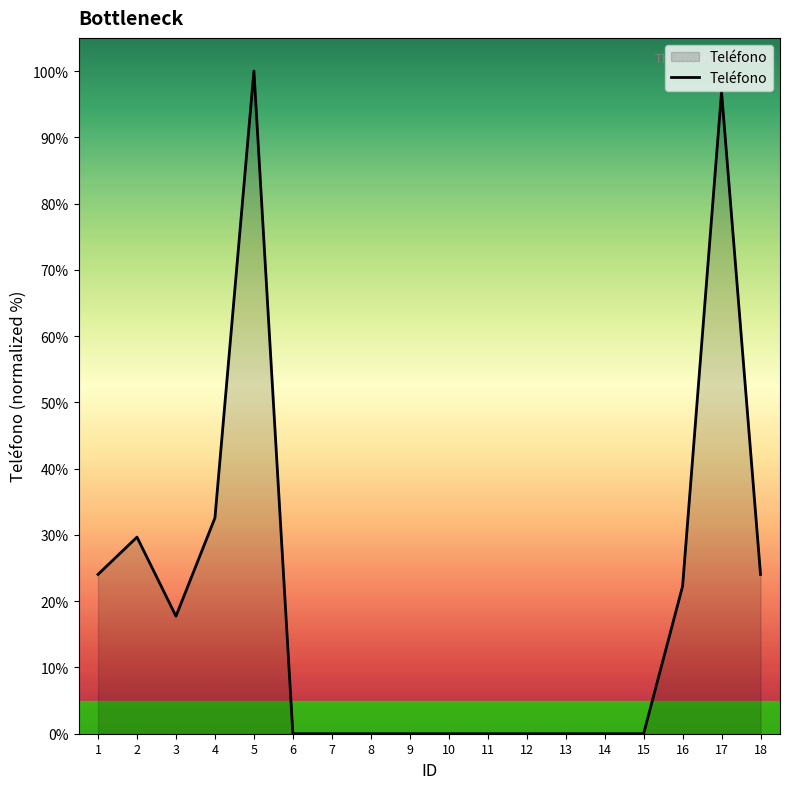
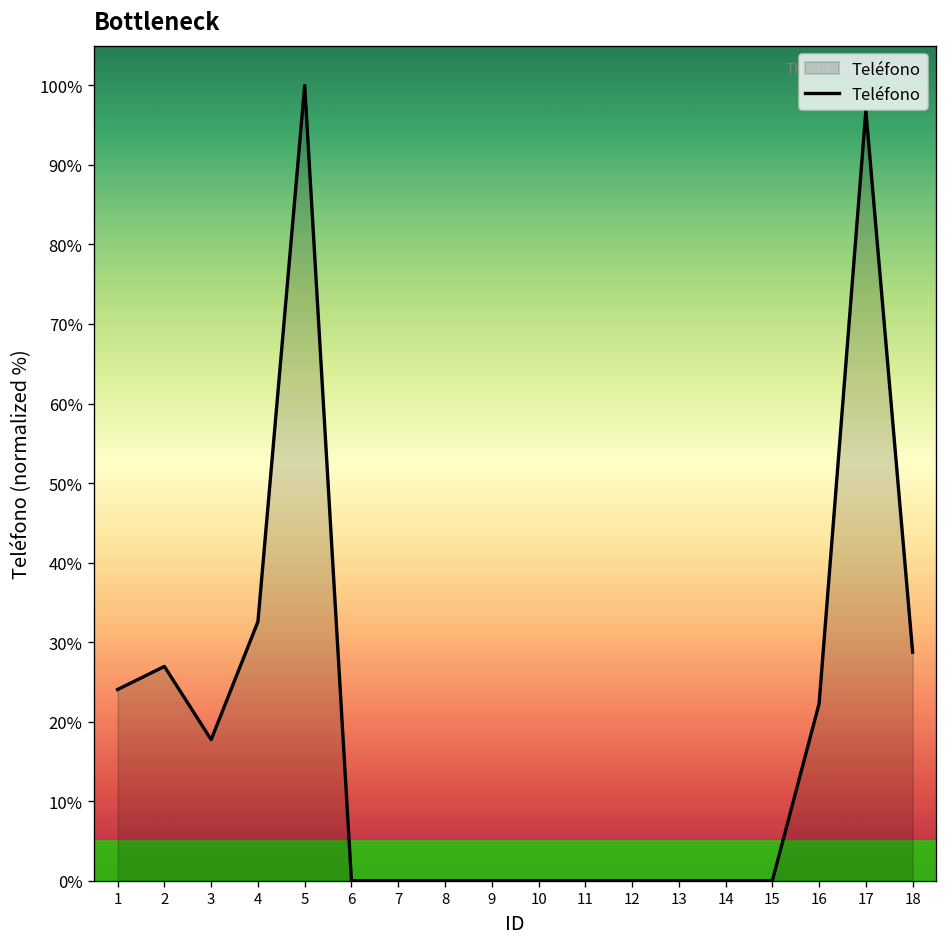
  {
    "1": "24%",
-   "2": "30%",
+   "2": "27%",
    "3": "18%",
    "4": "33%",
    "5": "100%",
    "16": "22%",
    "17": "97%",
-   "18": "24%"
+   "18": "29%"
  }
